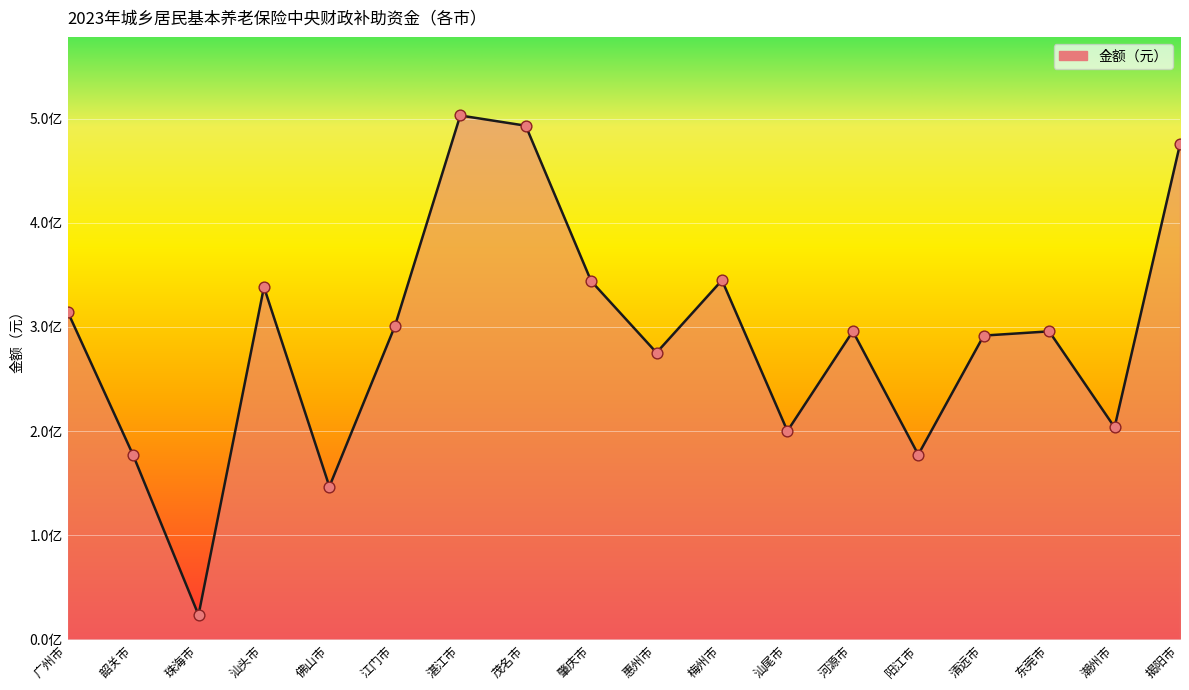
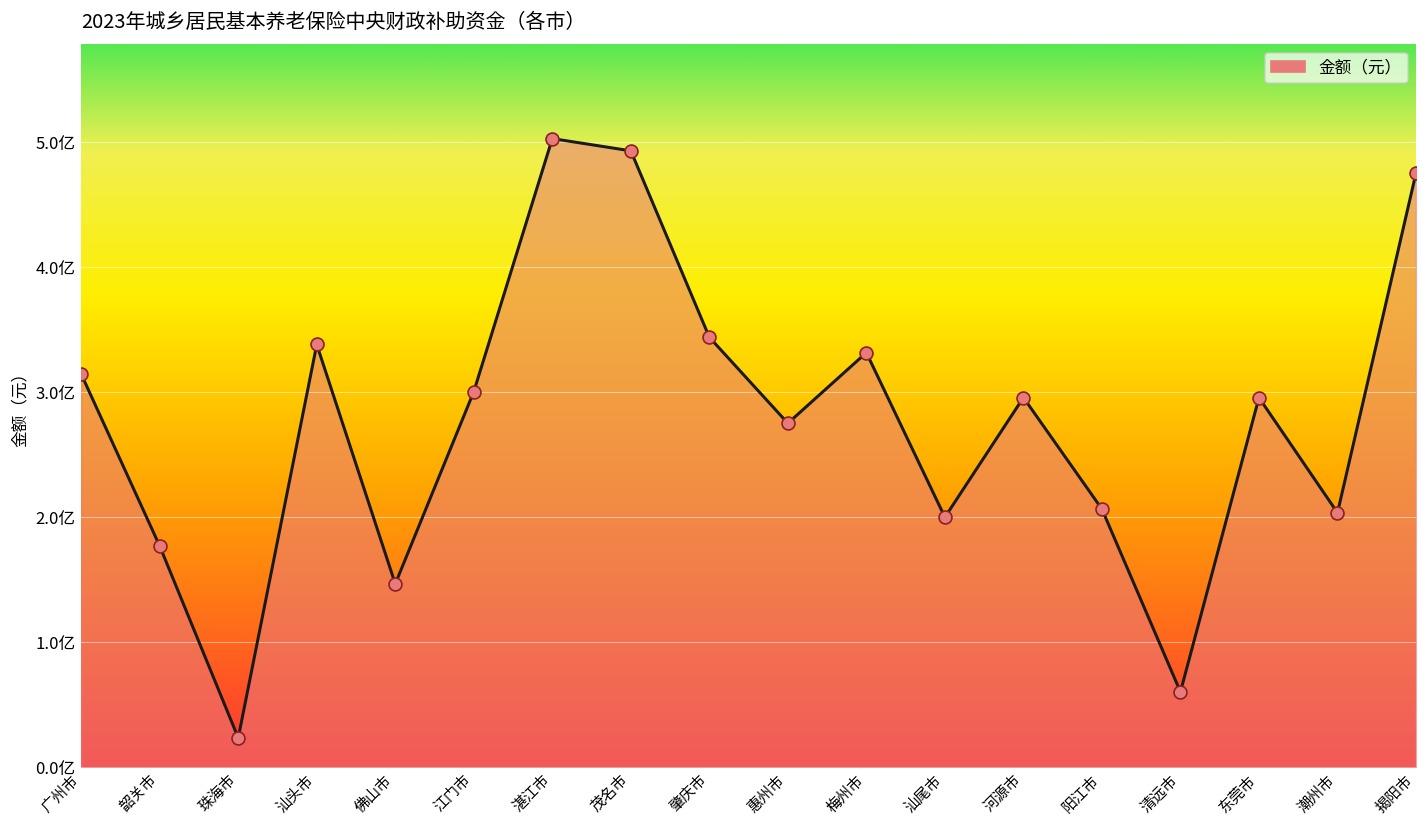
  {
    "广州市": "3.15亿",
    "韶关市": "1.77亿",
    "珠海市": "0.24亿",
    "汕头市": "3.38亿",
    "佛山市": "1.47亿",
    "江门市": "3.01亿",
    "湛江市": "5.03亿",
    "茂名市": "4.93亿",
    "肇庆市": "3.44亿",
    "惠州市": "2.75亿",
-   "梅州市": "3.45亿",
+   "梅州市": "3.32亿",
    "汕尾市": "2.00亿",
    "河源市": "2.96亿",
-   "阳江市": "1.77亿",
-   "清远市": "2.92亿",
+   "阳江市": "2.07亿",
+   "清远市": "0.60亿",
    "东莞市": "2.96亿",
    "潮州市": "2.04亿",
    "揭阳市": "4.75亿"
  }
